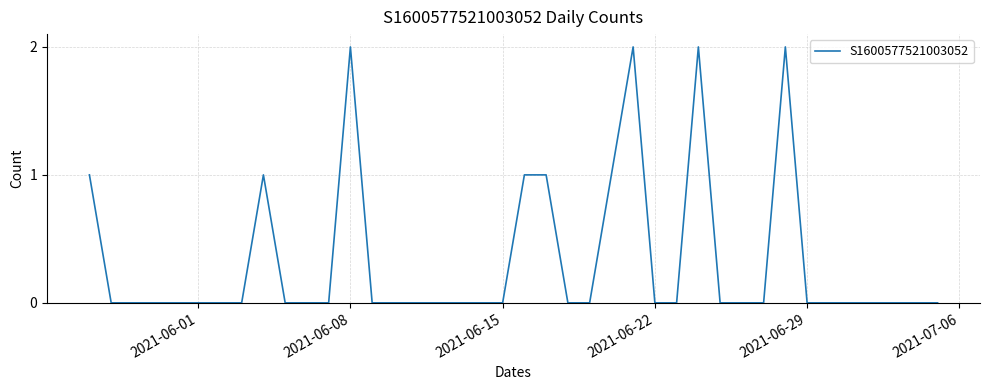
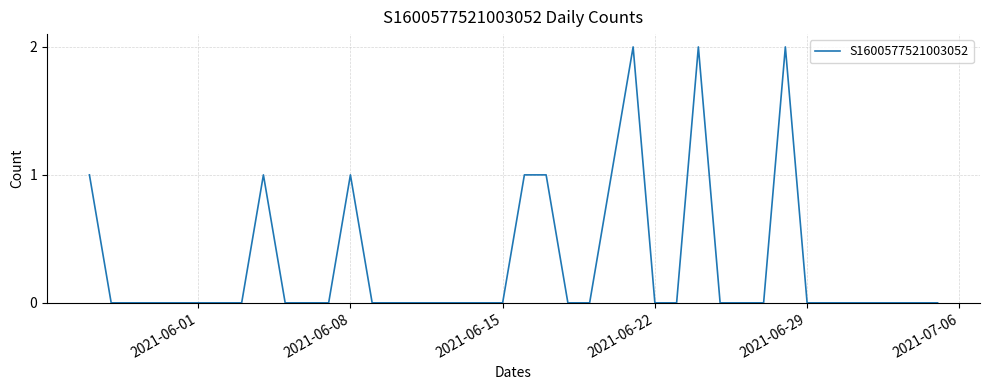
  {
    "2021-06-01": 0,
-   "2021-06-08": 2,
+   "2021-06-08": 1,
    "2021-06-15": 0,
    "2021-06-22": 0,
    "2021-06-29": 0
  }
